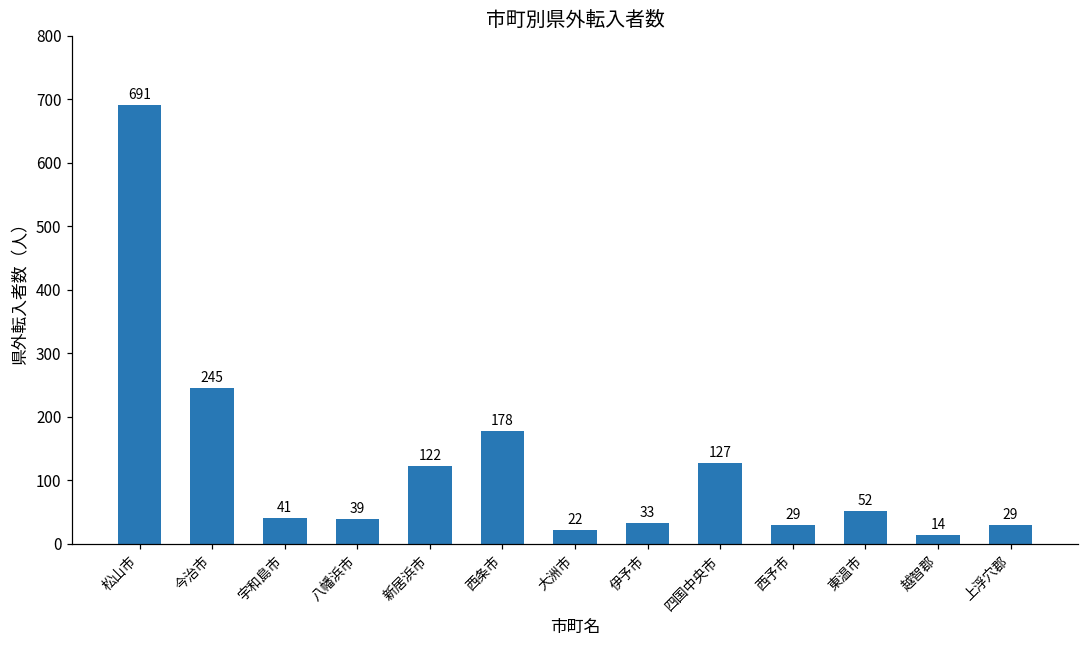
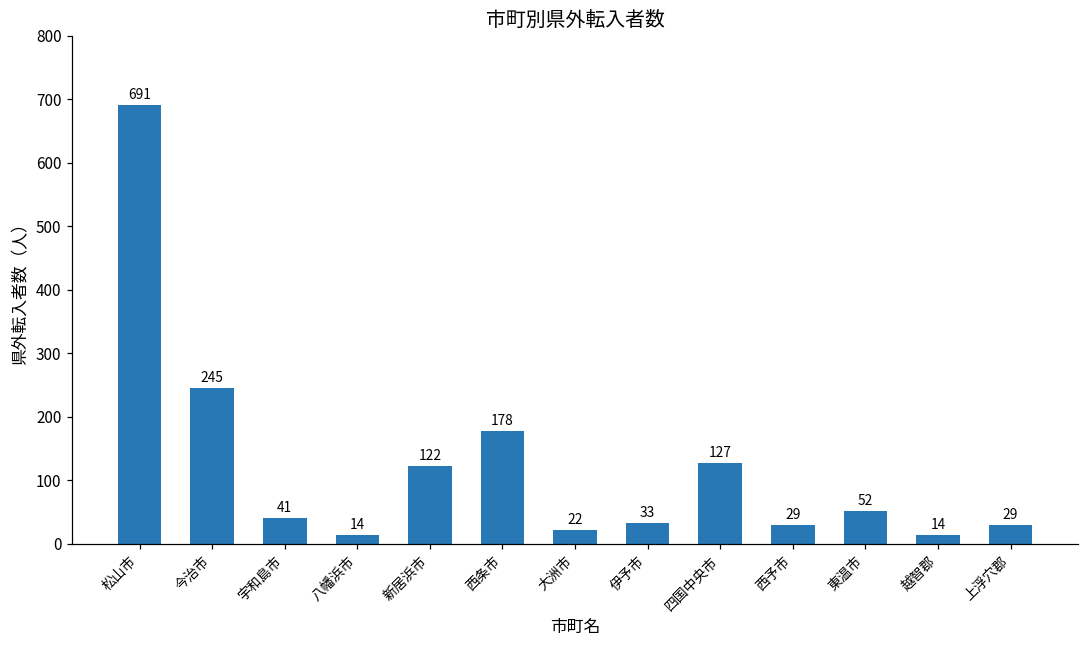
  {
    "松山市": 691,
    "今治市": 245,
    "宇和島市": 41,
-   "八幡浜市": 39,
+   "八幡浜市": 14,
    "新居浜市": 122,
    "西条市": 178,
    "大洲市": 22,
    "伊予市": 33,
    "四国中央市": 127,
    "西予市": 29,
    "東温市": 52,
    "越智郡": 14,
    "上浮穴郡": 29
  }
